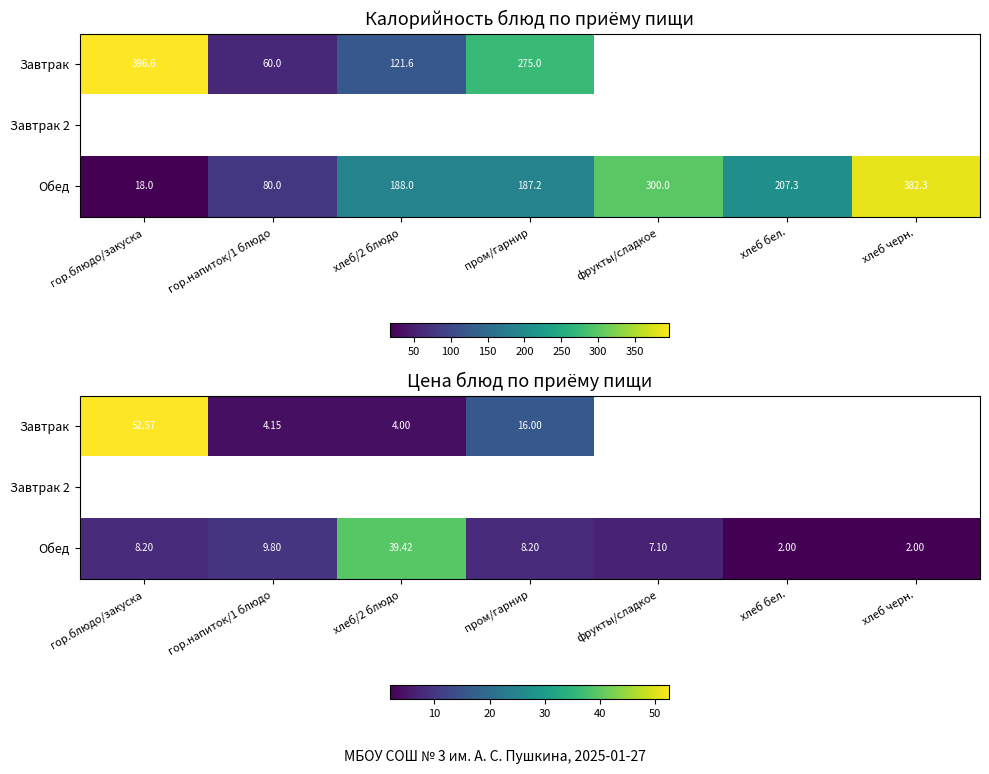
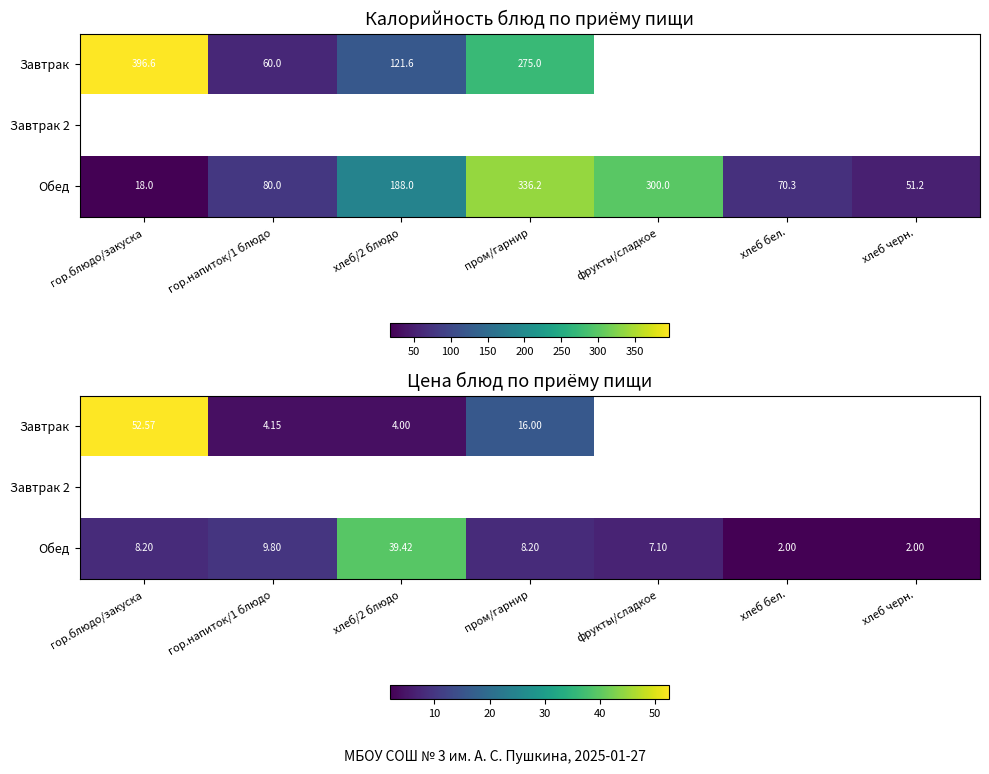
  {
    "Калорийность блюд по приёму пищи": {
      "Завтрак": {
        "гор.блюдо/закуска": 396.6,
        "гор.напиток/1 блюдо": 60.0,
        "хлеб/2 блюдо": 121.6,
        "пром/гарнир": 275.0
      },
      "Обед": {
        "гор.блюдо/закуска": 18.0,
        "гор.напиток/1 блюдо": 80.0,
        "хлеб/2 блюдо": 188.0,
-       "пром/гарнир": 187.2,
+       "пром/гарнир": 336.2,
        "фрукты/сладкое": 300.0,
-       "хлеб бел.": 207.3,
-       "хлеб черн.": 382.3
+       "хлеб бел.": 70.3,
+       "хлеб черн.": 51.2
      }
    },
    "Цена блюд по приёму пищи": {
      "Завтрак": {
        "гор.блюдо/закуска": 52.57,
        "гор.напиток/1 блюдо": 4.15,
        "хлеб/2 блюдо": 4.00,
        "пром/гарнир": 16.00
      },
      "Обед": {
        "гор.блюдо/закуска": 8.20,
        "гор.напиток/1 блюдо": 9.80,
        "хлеб/2 блюдо": 39.42,
        "пром/гарнир": 8.20,
        "фрукты/сладкое": 7.10,
        "хлеб бел.": 2.00,
        "хлеб черн.": 2.00
      }
    }
  }
